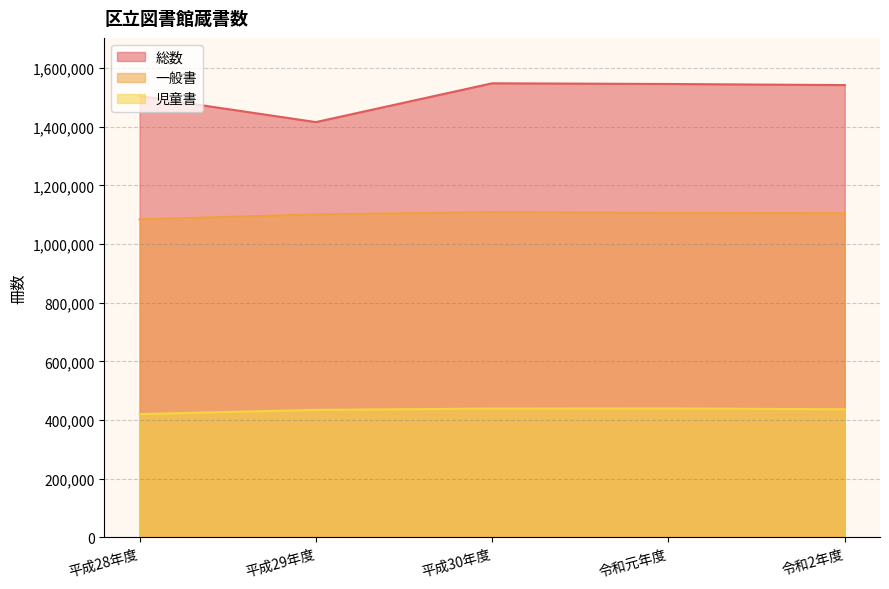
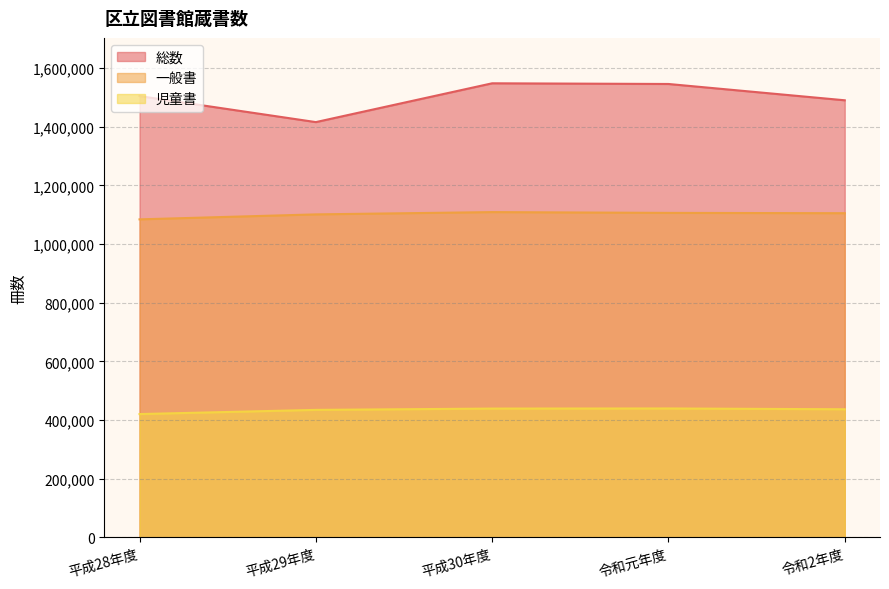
  {
    "総数": {
      "平成29年度": "1,420,000",
      "平成30年度": "1,550,000",
      "令和元年度": "1,550,000",
-     "令和2年度": "1,540,000"
+     "令和2年度": "1,490,000"
    }
  }
